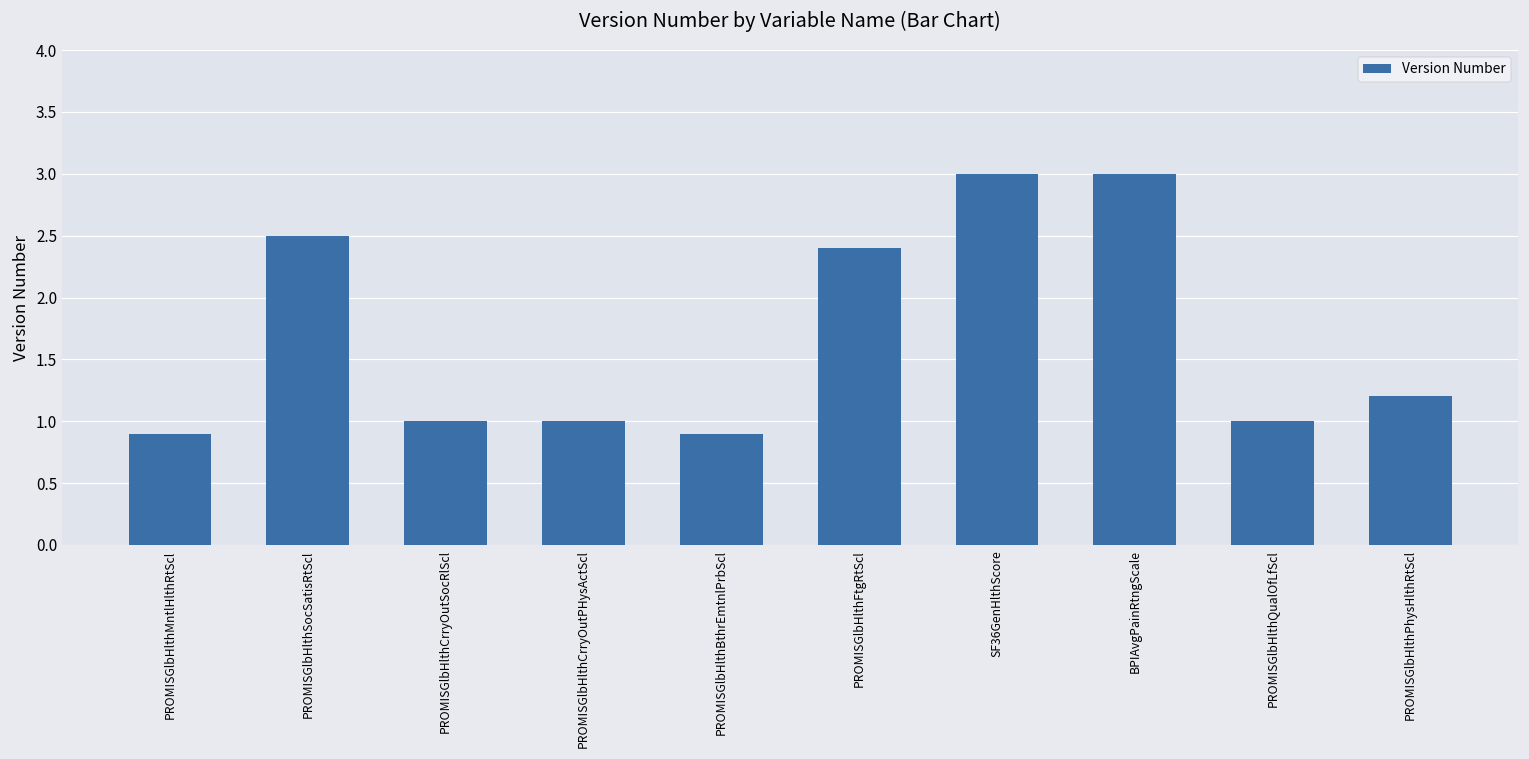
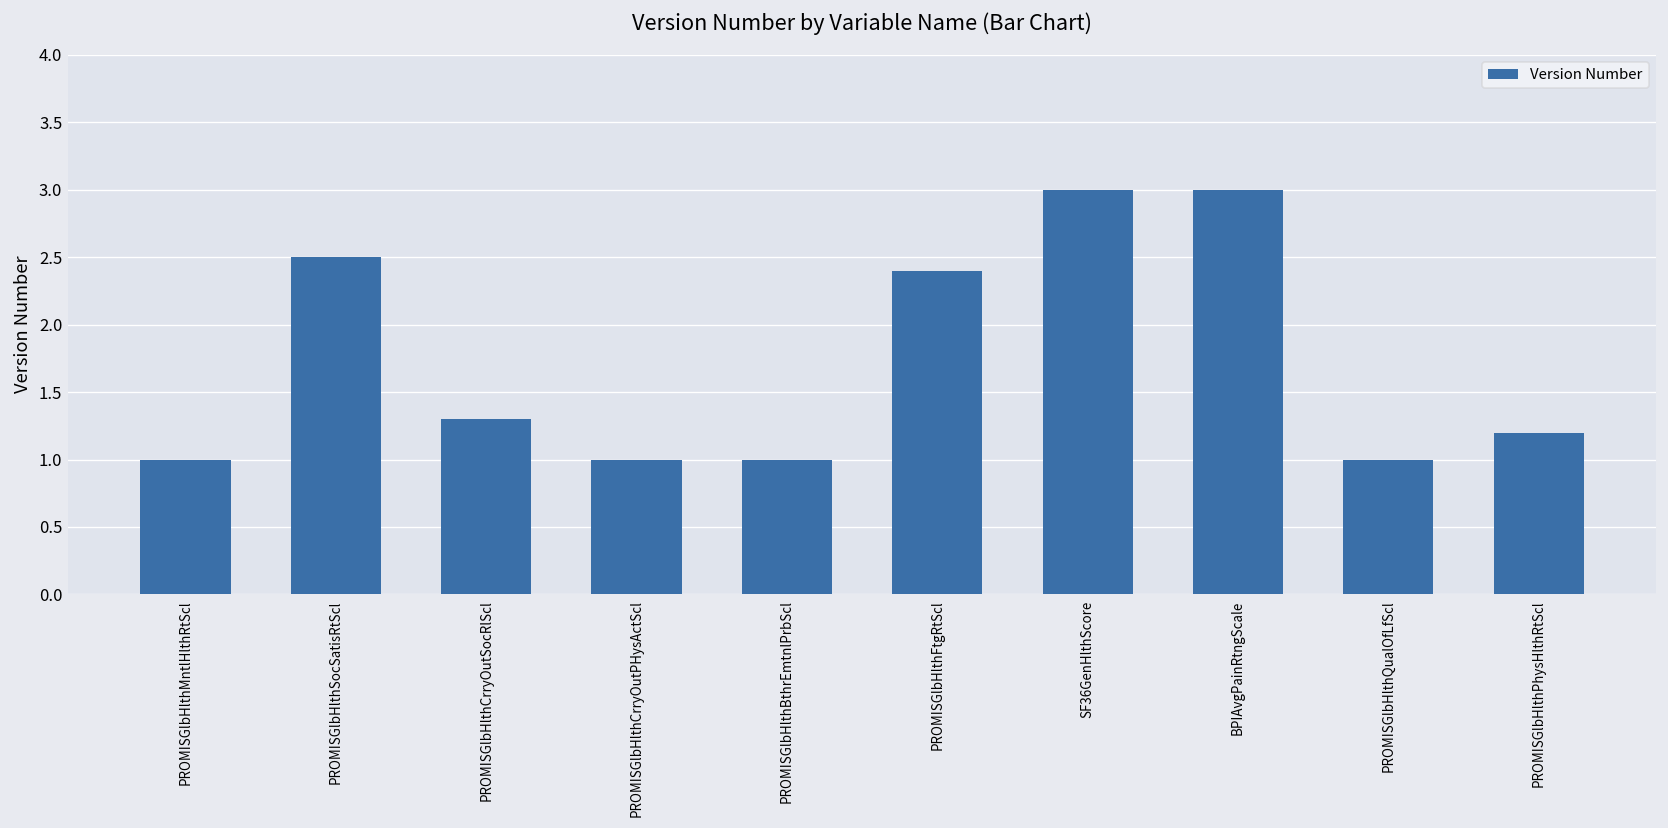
  {
-   "PROMISGlbHlthMntlHlthRtScl": 0.9,
+   "PROMISGlbHlthMntlHlthRtScl": 1.0,
    "PROMISGlbHlthSocSatisRtScl": 2.5,
-   "PROMISGlbHlthCrryOutSocRlScl": 1.0,
+   "PROMISGlbHlthCrryOutSocRlScl": 1.3,
    "PROMISGlbHlthCrryOutPHysActScl": 1.0,
-   "PROMISGlbHlthBthrEmtnlPrbScl": 0.9,
+   "PROMISGlbHlthBthrEmtnlPrbScl": 1.0,
    "PROMISGlbHlthFtgRtScl": 2.4,
    "SF36GenHlthScore": 3.0,
    "BPIAvgPainRtngScale": 3.0,
    "PROMISGlbHlthQualOfLfScl": 1.0,
    "PROMISGlbHlthPhysHlthRtScl": 1.2
  }
